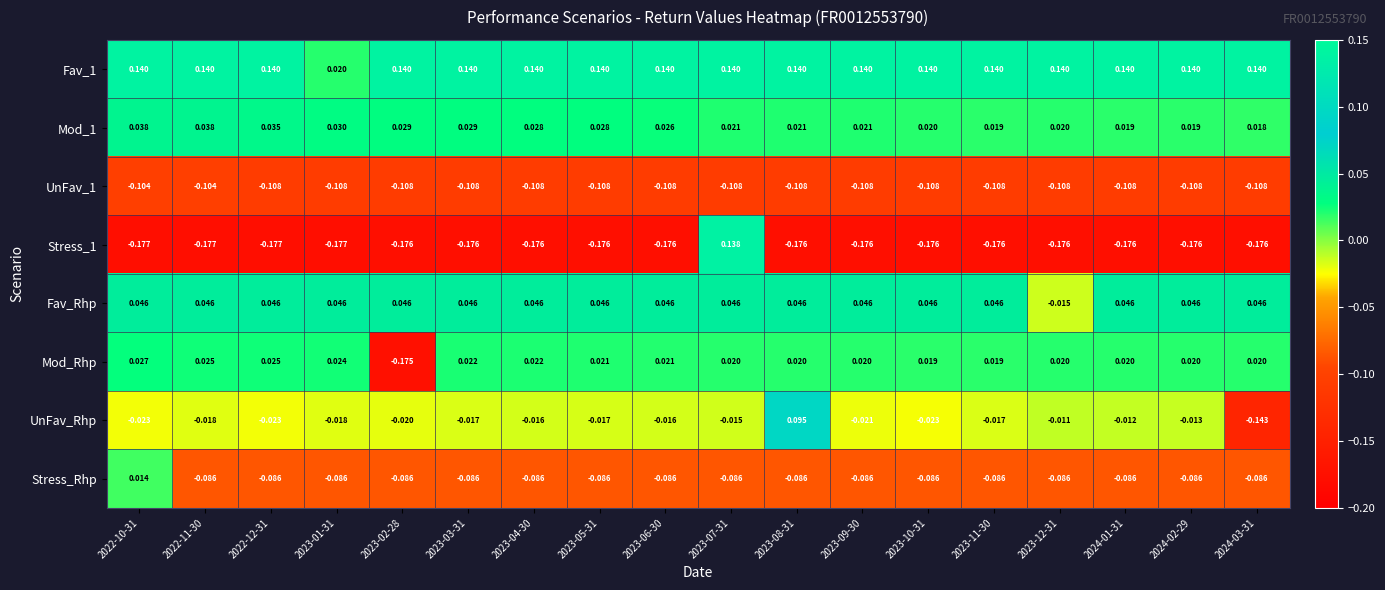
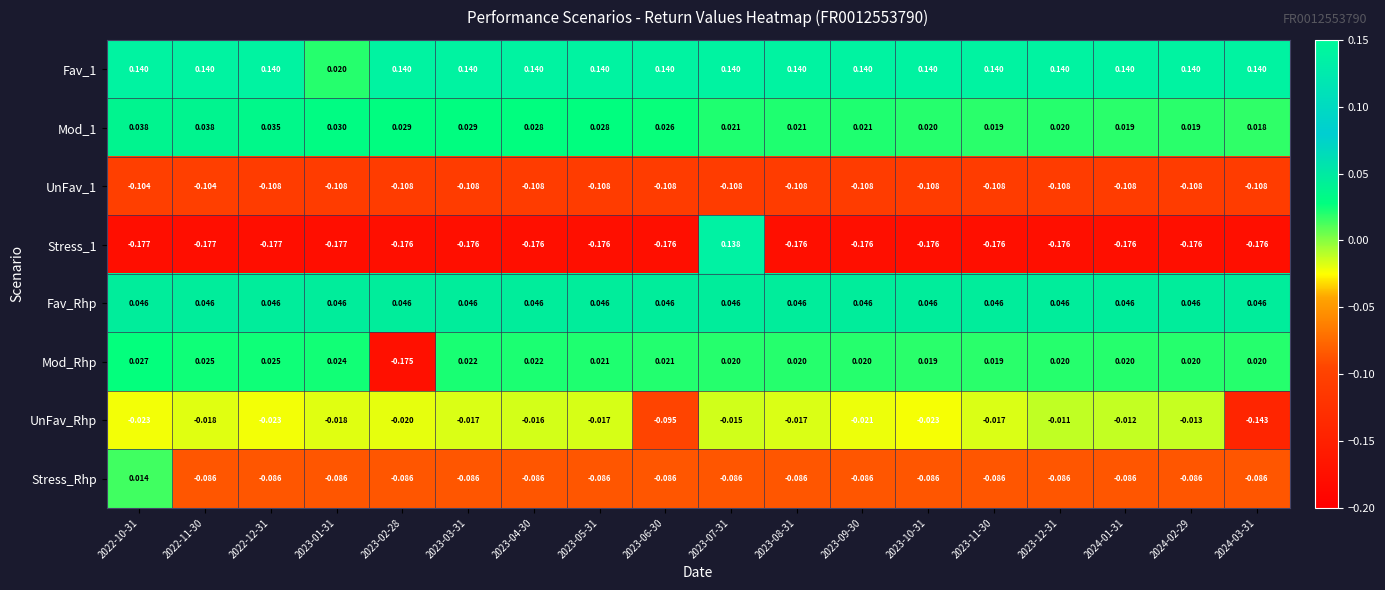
  {
    "Fav_1": {
      "2022-10-31": 0.140,
      "2022-11-30": 0.140,
      "2022-12-31": 0.140,
      "2023-01-31": 0.020,
      "2023-02-28": 0.140,
      "2023-03-31": 0.140,
      "2023-04-30": 0.140,
      "2023-05-31": 0.140,
      "2023-06-30": 0.140,
      "2023-07-31": 0.140,
      "2023-08-31": 0.140,
      "2023-09-30": 0.140,
      "2023-10-31": 0.140,
      "2023-11-30": 0.140,
      "2023-12-31": 0.140,
      "2024-01-31": 0.140,
      "2024-02-29": 0.140,
      "2024-03-31": 0.140
    },
    "Mod_1": {
      "2022-10-31": 0.038,
      "2022-11-30": 0.038,
      "2022-12-31": 0.035,
      "2023-01-31": 0.030,
      "2023-02-28": 0.029,
      "2023-03-31": 0.029,
      "2023-04-30": 0.028,
      "2023-05-31": 0.028,
      "2023-06-30": 0.026,
      "2023-07-31": 0.021,
      "2023-08-31": 0.021,
      "2023-09-30": 0.021,
      "2023-10-31": 0.020,
      "2023-11-30": 0.019,
      "2023-12-31": 0.020,
      "2024-01-31": 0.019,
      "2024-02-29": 0.019,
      "2024-03-31": 0.018
    },
    "UnFav_1": {
      "2022-10-31": -0.104,
      "2022-11-30": -0.104,
      "2022-12-31": -0.108,
      "2023-01-31": -0.108,
      "2023-02-28": -0.108,
      "2023-03-31": -0.108,
      "2023-04-30": -0.108,
      "2023-05-31": -0.108,
      "2023-06-30": -0.108,
      "2023-07-31": -0.108,
      "2023-08-31": -0.108,
      "2023-09-30": -0.108,
      "2023-10-31": -0.108,
      "2023-11-30": -0.108,
      "2023-12-31": -0.108,
      "2024-01-31": -0.108,
      "2024-02-29": -0.108,
      "2024-03-31": -0.108
    },
    "Stress_1": {
      "2022-10-31": -0.177,
      "2022-11-30": -0.177,
      "2022-12-31": -0.177,
      "2023-01-31": -0.177,
      "2023-02-28": -0.176,
      "2023-03-31": -0.176,
      "2023-04-30": -0.176,
      "2023-05-31": -0.176,
      "2023-06-30": -0.176,
      "2023-07-31": 0.138,
      "2023-08-31": -0.176,
      "2023-09-30": -0.176,
      "2023-10-31": -0.176,
      "2023-11-30": -0.176,
      "2023-12-31": -0.176,
      "2024-01-31": -0.176,
      "2024-02-29": -0.176,
      "2024-03-31": -0.176
    },
    "Fav_Rhp": {
      "2022-10-31": 0.046,
      "2022-11-30": 0.046,
      "2022-12-31": 0.046,
      "2023-01-31": 0.046,
      "2023-02-28": 0.046,
      "2023-03-31": 0.046,
      "2023-04-30": 0.046,
      "2023-05-31": 0.046,
      "2023-06-30": 0.046,
      "2023-07-31": 0.046,
      "2023-08-31": 0.046,
      "2023-09-30": 0.046,
      "2023-10-31": 0.046,
      "2023-11-30": 0.046,
-     "2023-12-31": -0.015,
+     "2023-12-31": 0.046,
      "2024-01-31": 0.046,
      "2024-02-29": 0.046,
      "2024-03-31": 0.046
    },
    "Mod_Rhp": {
      "2022-10-31": 0.027,
      "2022-11-30": 0.025,
      "2022-12-31": 0.025,
      "2023-01-31": 0.024,
      "2023-02-28": -0.175,
      "2023-03-31": 0.022,
      "2023-04-30": 0.022,
      "2023-05-31": 0.021,
      "2023-06-30": 0.021,
      "2023-07-31": 0.020,
      "2023-08-31": 0.020,
      "2023-09-30": 0.020,
      "2023-10-31": 0.019,
      "2023-11-30": 0.019,
      "2023-12-31": 0.020,
      "2024-01-31": 0.020,
      "2024-02-29": 0.020,
      "2024-03-31": 0.020
    },
    "UnFav_Rhp": {
      "2022-10-31": -0.023,
      "2022-11-30": -0.018,
      "2022-12-31": -0.023,
      "2023-01-31": -0.018,
      "2023-02-28": -0.020,
      "2023-03-31": -0.017,
      "2023-04-30": -0.016,
      "2023-05-31": -0.017,
-     "2023-06-30": -0.016,
+     "2023-06-30": -0.095,
      "2023-07-31": -0.015,
-     "2023-08-31": 0.095,
+     "2023-08-31": -0.017,
      "2023-09-30": -0.021,
      "2023-10-31": -0.023,
      "2023-11-30": -0.017,
      "2023-12-31": -0.011,
      "2024-01-31": -0.012,
      "2024-02-29": -0.013,
      "2024-03-31": -0.143
    },
    "Stress_Rhp": {
      "2022-10-31": 0.014,
      "2022-11-30": -0.086,
      "2022-12-31": -0.086,
      "2023-01-31": -0.086,
      "2023-02-28": -0.086,
      "2023-03-31": -0.086,
      "2023-04-30": -0.086,
      "2023-05-31": -0.086,
      "2023-06-30": -0.086,
      "2023-07-31": -0.086,
      "2023-08-31": -0.086,
      "2023-09-30": -0.086,
      "2023-10-31": -0.086,
      "2023-11-30": -0.086,
      "2023-12-31": -0.086,
      "2024-01-31": -0.086,
      "2024-02-29": -0.086,
      "2024-03-31": -0.086
    }
  }
